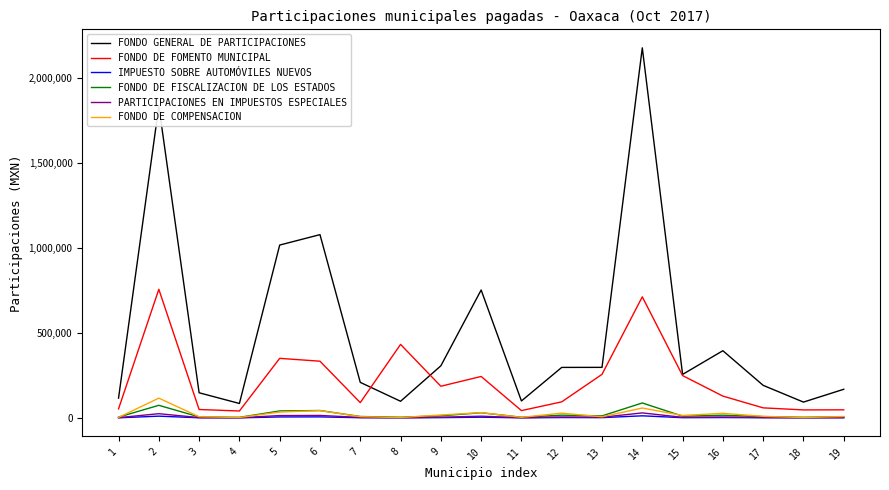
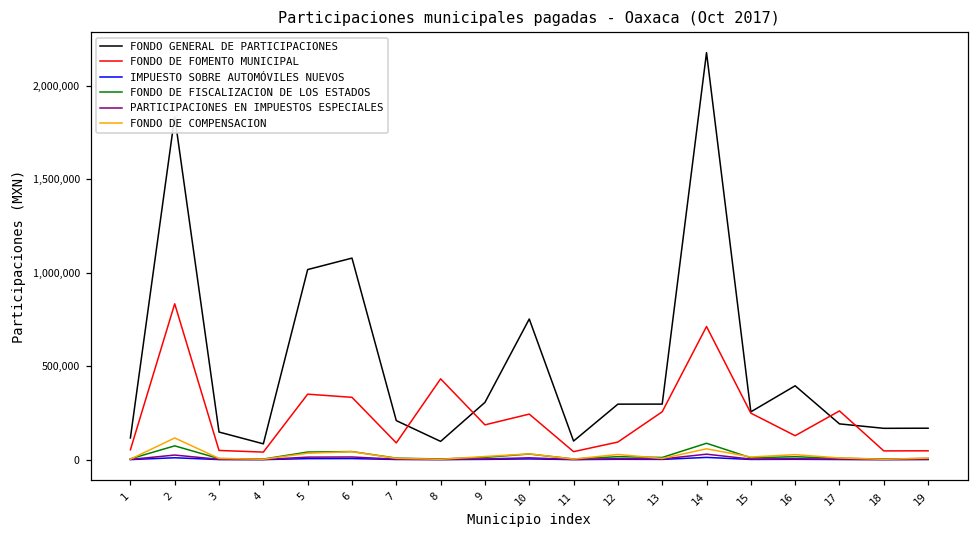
  {
    "FONDO GENERAL DE PARTICIPACIONES": {
      "1": "120,000",
      "3": "150,000",
      "4": "90,000",
      "5": "1,020,000",
      "6": "1,080,000",
      "7": "210,000",
      "8": "100,000",
      "9": "310,000",
      "10": "750,000",
      "11": "100,000",
      "12": "300,000",
      "13": "300,000",
      "14": "2,180,000",
      "16": "400,000",
      "17": "190,000",
-     "18": "90,000",
+     "18": "170,000",
      "19": "170,000"
    },
    "FONDO DE FOMENTO MUNICIPAL": {
      "1": "50,000",
-     "2": "760,000",
+     "2": "830,000",
      "3": "50,000",
      "4": "40,000",
      "5": "350,000",
      "6": "330,000",
      "7": "90,000",
      "8": "430,000",
      "9": "190,000",
      "10": "240,000",
      "11": "40,000",
      "12": "90,000",
      "13": "260,000",
      "14": "710,000",
      "16": "130,000",
-     "17": "60,000",
+     "17": "260,000",
      "18": "50,000",
      "19": "50,000"
    },
    "IMPUESTO SOBRE AUTOMÓVILES NUEVOS": {
      "14": "10,000"
    },
    "FONDO DE FISCALIZACION DE LOS ESTADOS": {
      "2": "70,000",
      "14": "90,000"
    },
    "PARTICIPACIONES EN IMPUESTOS ESPECIALES": {
      "14": "30,000"
    },
    "FONDO DE COMPENSACION": {
      "2": "120,000",
      "14": "60,000"
    }
  }
